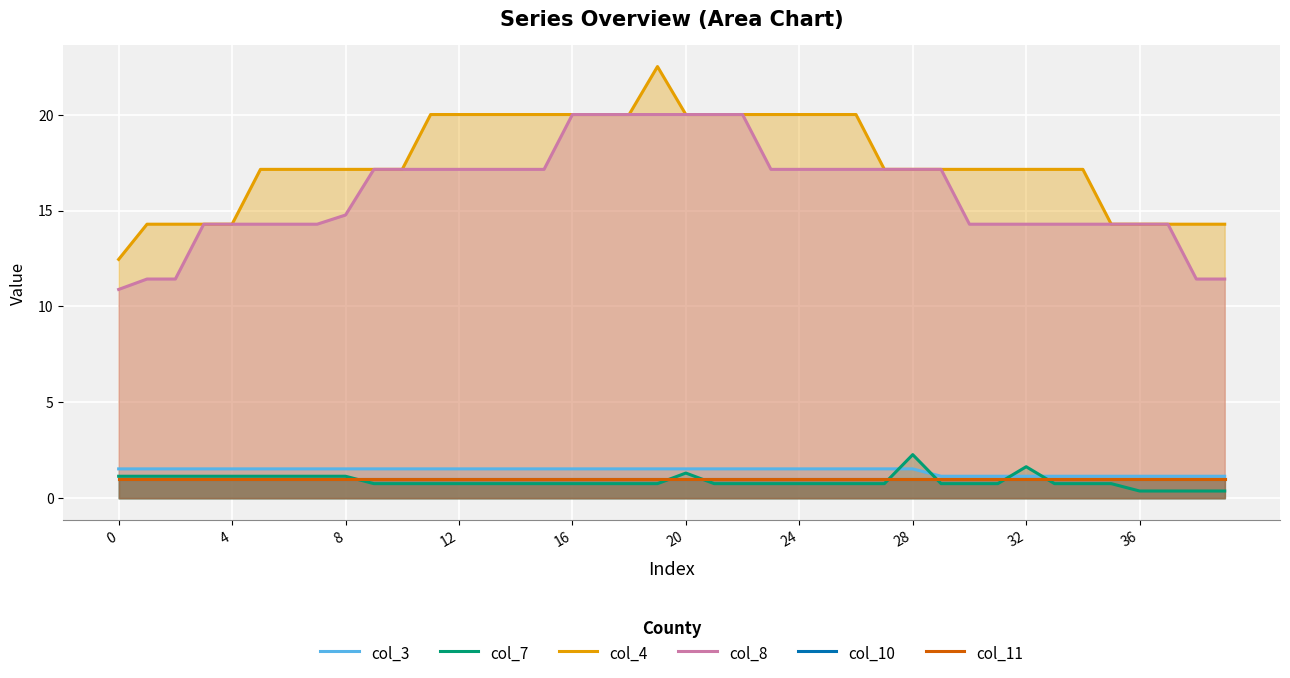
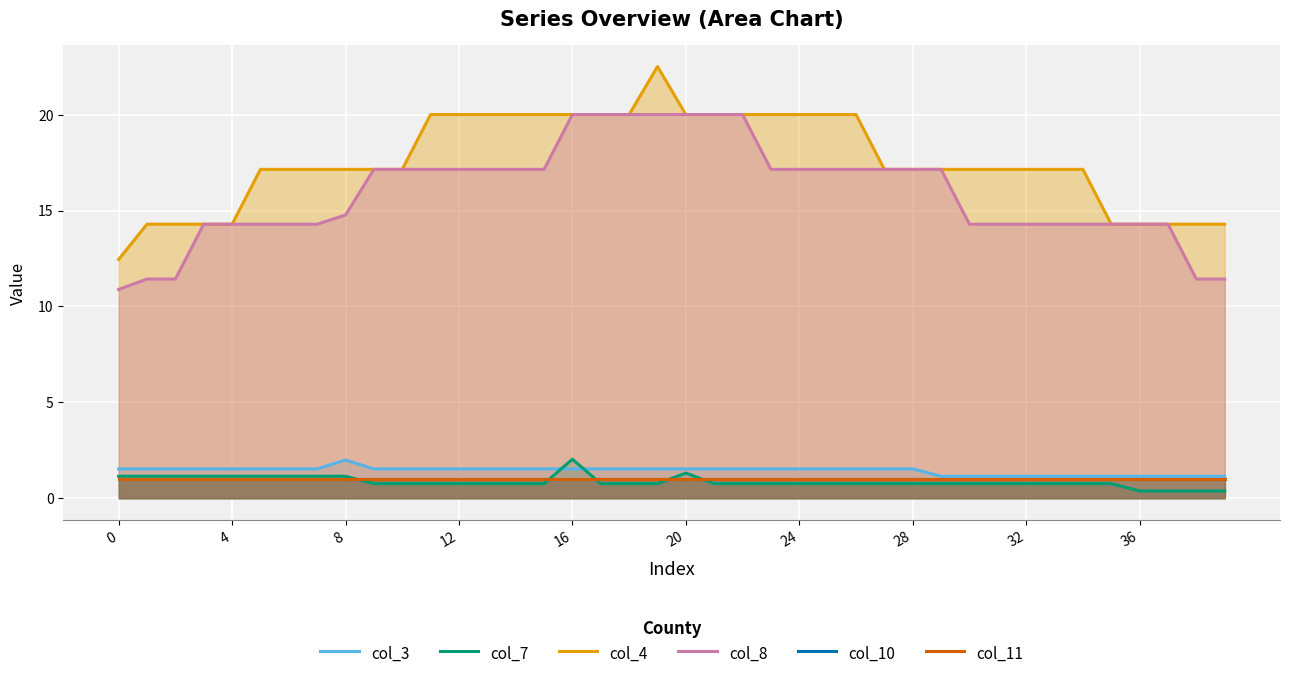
  {
    "col_3": {
      "0": 1.5,
      "4": 1.5,
-     "8": 1.5,
+     "8": 2.0,
      "12": 1.5,
      "16": 1.5,
      "20": 1.5,
      "24": 1.5,
      "28": 1.5,
      "32": 1.2,
      "36": 1.2
    },
    "col_7": {
      "0": 1.2,
      "4": 1.2,
      "8": 1.2,
      "12": 0.8,
-     "16": 0.8,
+     "16": 2.0,
      "20": 1.3,
      "24": 0.8,
-     "28": 2.3,
-     "32": 1.7,
+     "28": 0.8,
+     "32": 0.8,
      "36": 0.4
    },
    "col_4": {
      "0": 12.5,
      "8": 17.1,
      "12": 20.0,
      "24": 20.0,
      "32": 17.1
    },
    "col_8": {
      "0": 10.9,
      "8": 14.8,
      "12": 17.1,
      "24": 17.1,
      "32": 14.3
    },
    "col_11": {
      "0": 1.0,
      "4": 1.0,
      "8": 1.0,
      "12": 1.0,
      "16": 1.0,
      "20": 1.0,
      "24": 1.0,
      "28": 1.0,
      "32": 1.0,
      "36": 1.0
    }
  }
